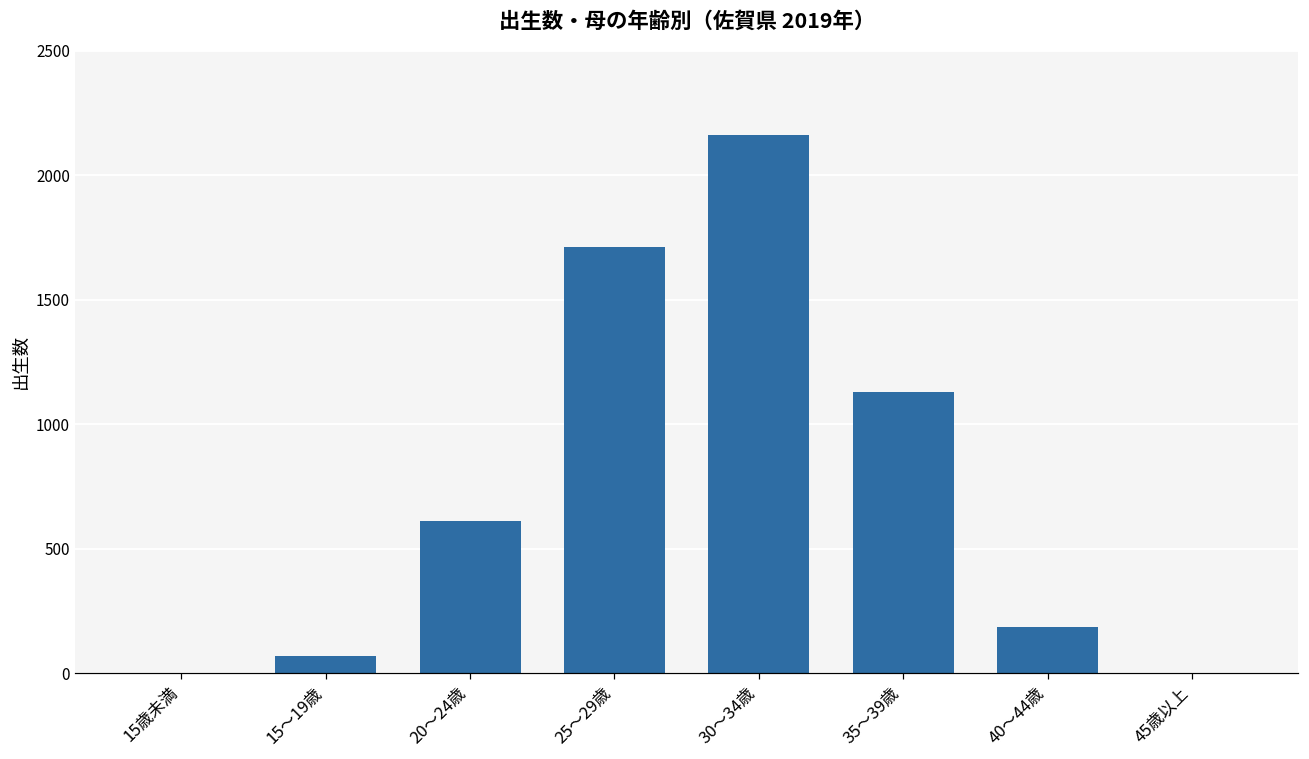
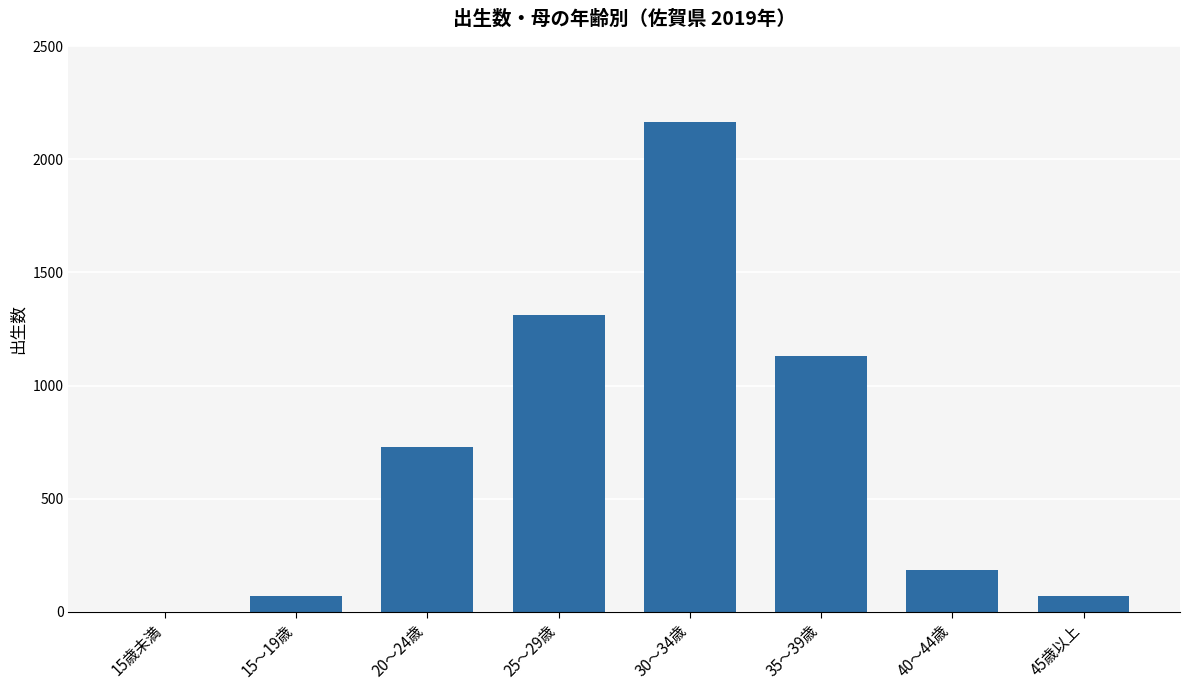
  {
    "15歳未満": 0,
    "15～19歳": 70,
-   "20～24歳": 610,
-   "25～29歳": 1710,
+   "20～24歳": 730,
+   "25～29歳": 1310,
    "30～34歳": 2160,
    "35～39歳": 1130,
    "40～44歳": 190,
-   "45歳以上": 0
+   "45歳以上": 70
  }
